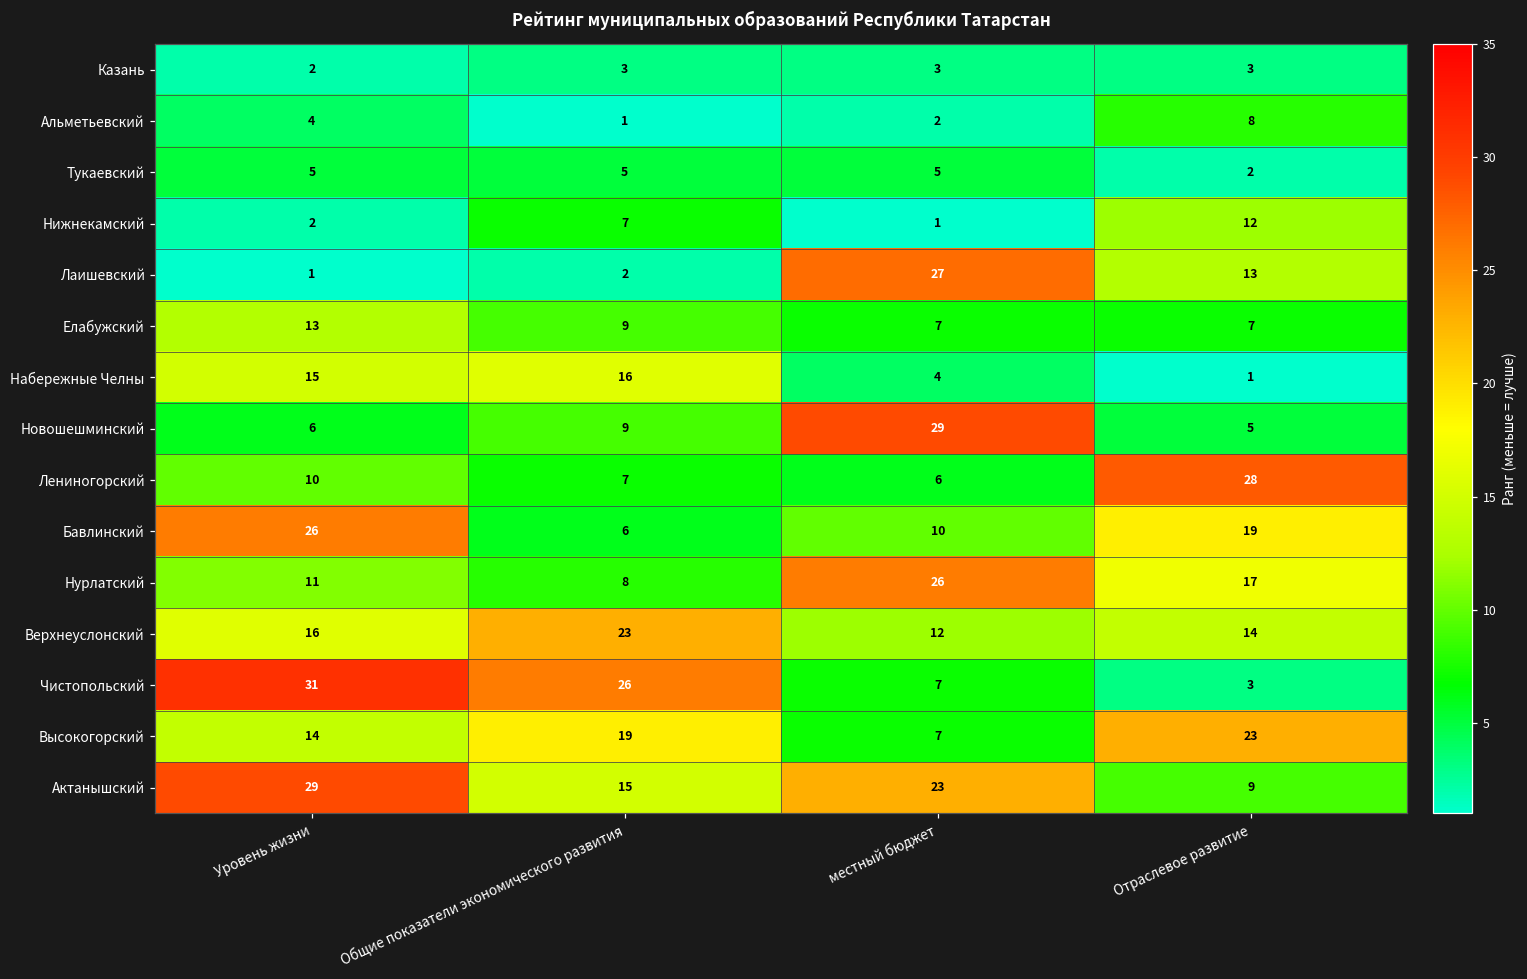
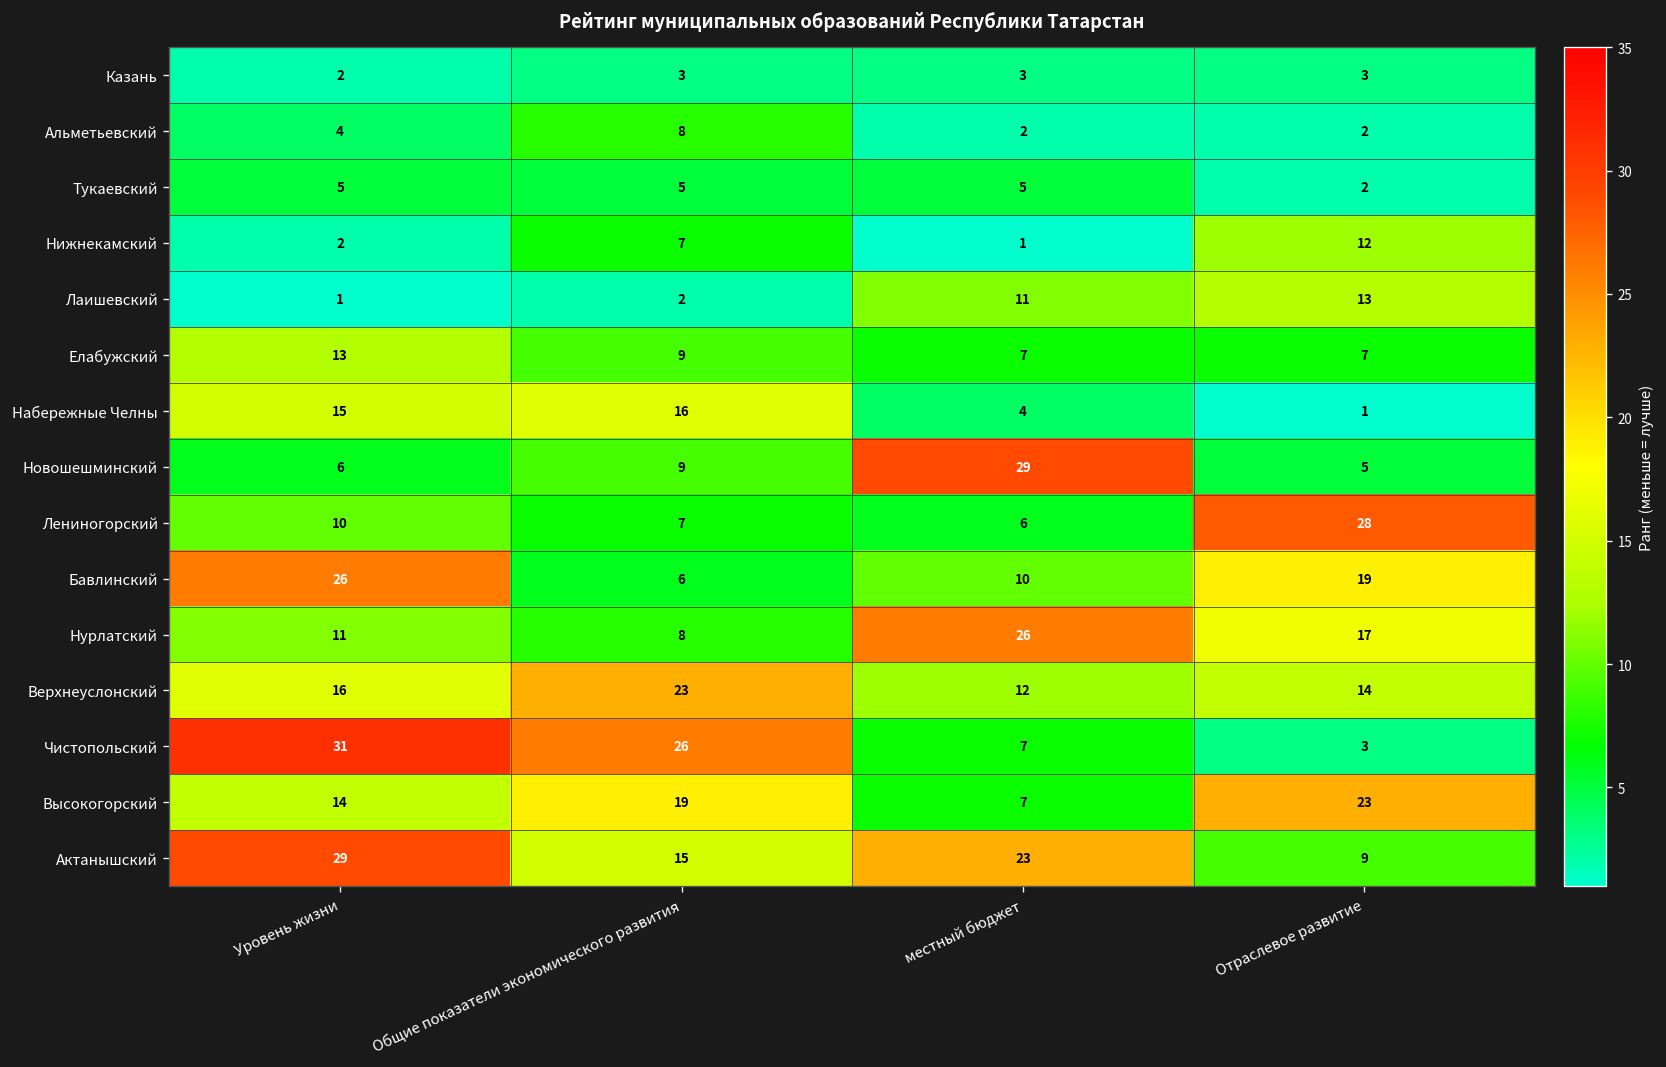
  {
    "Казань": {
      "Уровень жизни": 2,
      "Общие показатели экономического развития": 3,
      "местный бюджет": 3,
      "Отраслевое развитие": 3
    },
    "Альметьевский": {
      "Уровень жизни": 4,
-     "Общие показатели экономического развития": 1,
+     "Общие показатели экономического развития": 8,
      "местный бюджет": 2,
-     "Отраслевое развитие": 8
+     "Отраслевое развитие": 2
    },
    "Тукаевский": {
      "Уровень жизни": 5,
      "Общие показатели экономического развития": 5,
      "местный бюджет": 5,
      "Отраслевое развитие": 2
    },
    "Нижнекамский": {
      "Уровень жизни": 2,
      "Общие показатели экономического развития": 7,
      "местный бюджет": 1,
      "Отраслевое развитие": 12
    },
    "Лаишевский": {
      "Уровень жизни": 1,
      "Общие показатели экономического развития": 2,
-     "местный бюджет": 27,
+     "местный бюджет": 11,
      "Отраслевое развитие": 13
    },
    "Елабужский": {
      "Уровень жизни": 13,
      "Общие показатели экономического развития": 9,
      "местный бюджет": 7,
      "Отраслевое развитие": 7
    },
    "Набережные Челны": {
      "Уровень жизни": 15,
      "Общие показатели экономического развития": 16,
      "местный бюджет": 4,
      "Отраслевое развитие": 1
    },
    "Новошешминский": {
      "Уровень жизни": 6,
      "Общие показатели экономического развития": 9,
      "местный бюджет": 29,
      "Отраслевое развитие": 5
    },
    "Лениногорский": {
      "Уровень жизни": 10,
      "Общие показатели экономического развития": 7,
      "местный бюджет": 6,
      "Отраслевое развитие": 28
    },
    "Бавлинский": {
      "Уровень жизни": 26,
      "Общие показатели экономического развития": 6,
      "местный бюджет": 10,
      "Отраслевое развитие": 19
    },
    "Нурлатский": {
      "Уровень жизни": 11,
      "Общие показатели экономического развития": 8,
      "местный бюджет": 26,
      "Отраслевое развитие": 17
    },
    "Верхнеуслонский": {
      "Уровень жизни": 16,
      "Общие показатели экономического развития": 23,
      "местный бюджет": 12,
      "Отраслевое развитие": 14
    },
    "Чистопольский": {
      "Уровень жизни": 31,
      "Общие показатели экономического развития": 26,
      "местный бюджет": 7,
      "Отраслевое развитие": 3
    },
    "Высокогорский": {
      "Уровень жизни": 14,
      "Общие показатели экономического развития": 19,
      "местный бюджет": 7,
      "Отраслевое развитие": 23
    },
    "Актанышский": {
      "Уровень жизни": 29,
      "Общие показатели экономического развития": 15,
      "местный бюджет": 23,
      "Отраслевое развитие": 9
    }
  }
